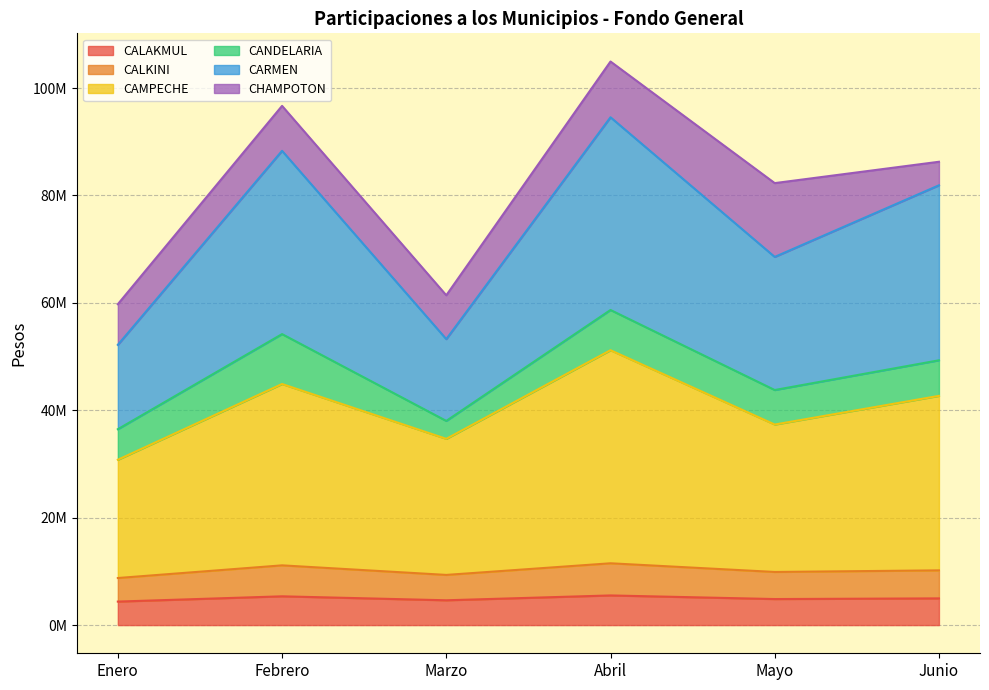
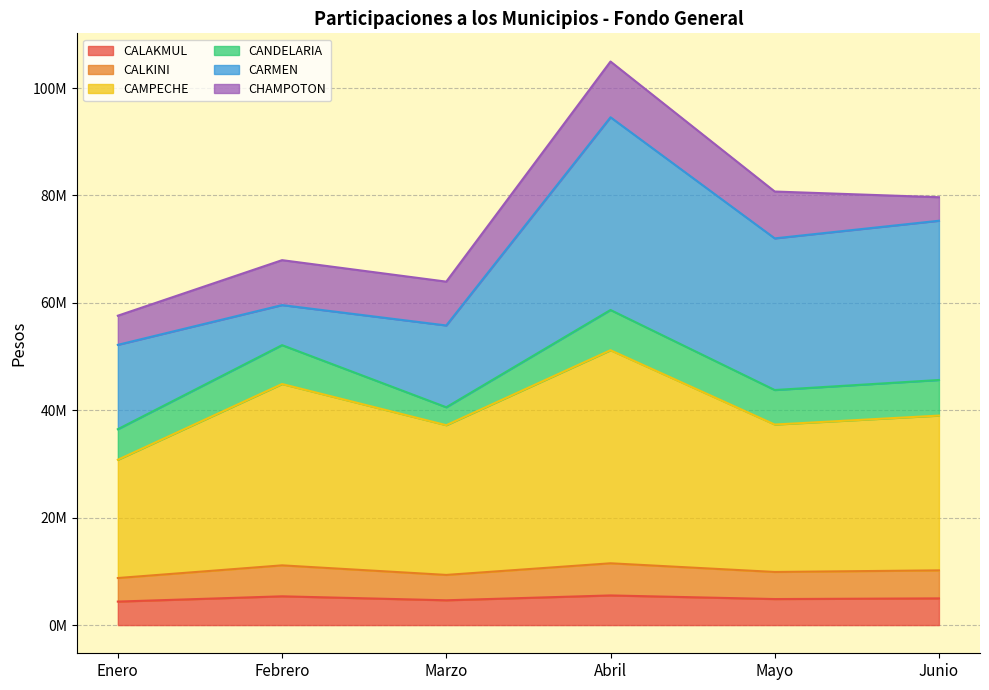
  {
    "CAMPECHE": {
      "Enero": 22000000,
      "Febrero": 34000000,
-     "Marzo": 25000000,
+     "Marzo": 28000000,
      "Abril": 40000000,
      "Mayo": 27000000,
-     "Junio": 32000000
+     "Junio": 29000000
    },
    "CANDELARIA": {
      "Enero": 6000000,
-     "Febrero": 9000000,
+     "Febrero": 7000000,
      "Marzo": 3000000,
      "Abril": 7000000,
      "Mayo": 6000000,
      "Junio": 7000000
    },
    "CARMEN": {
      "Enero": 16000000,
-     "Febrero": 34000000,
+     "Febrero": 7000000,
      "Marzo": 15000000,
      "Abril": 36000000,
-     "Mayo": 25000000,
-     "Junio": 33000000
+     "Mayo": 28000000,
+     "Junio": 30000000
    },
    "CHAMPOTON": {
-     "Enero": 8000000,
+     "Enero": 5000000,
      "Febrero": 8000000,
      "Marzo": 8000000,
      "Abril": 10000000,
-     "Mayo": 14000000,
+     "Mayo": 9000000,
      "Junio": 4000000
    }
  }
